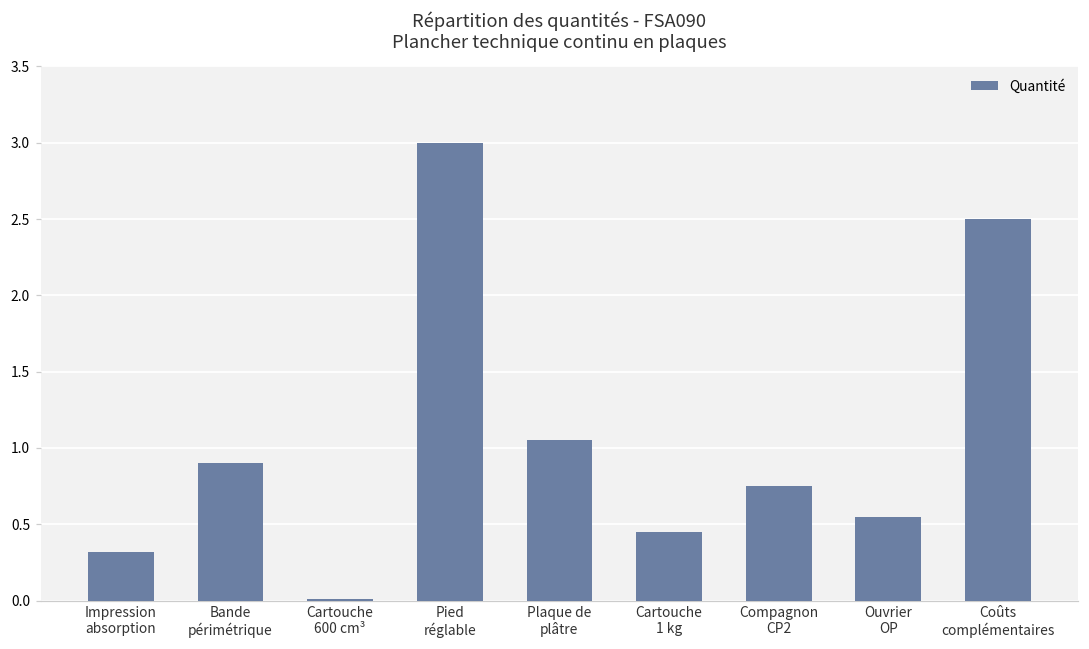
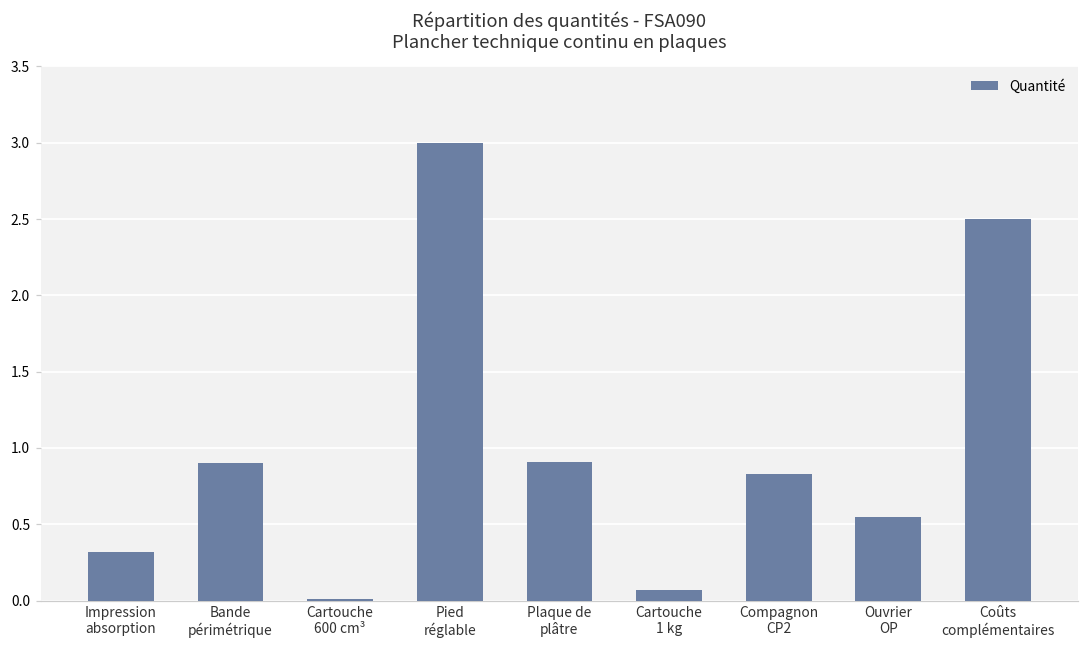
  {
    "Impression absorption": 0.32,
    "Bande périmétrique": 0.90,
    "Pied réglable": 3.00,
-   "Plaque de plâtre": 1.05,
-   "Cartouche 1 kg": 0.45,
-   "Compagnon CP2": 0.75,
+   "Plaque de plâtre": 0.91,
+   "Cartouche 1 kg": 0.07,
+   "Compagnon CP2": 0.83,
    "Ouvrier OP": 0.55,
    "Coûts complémentaires": 2.50
  }
